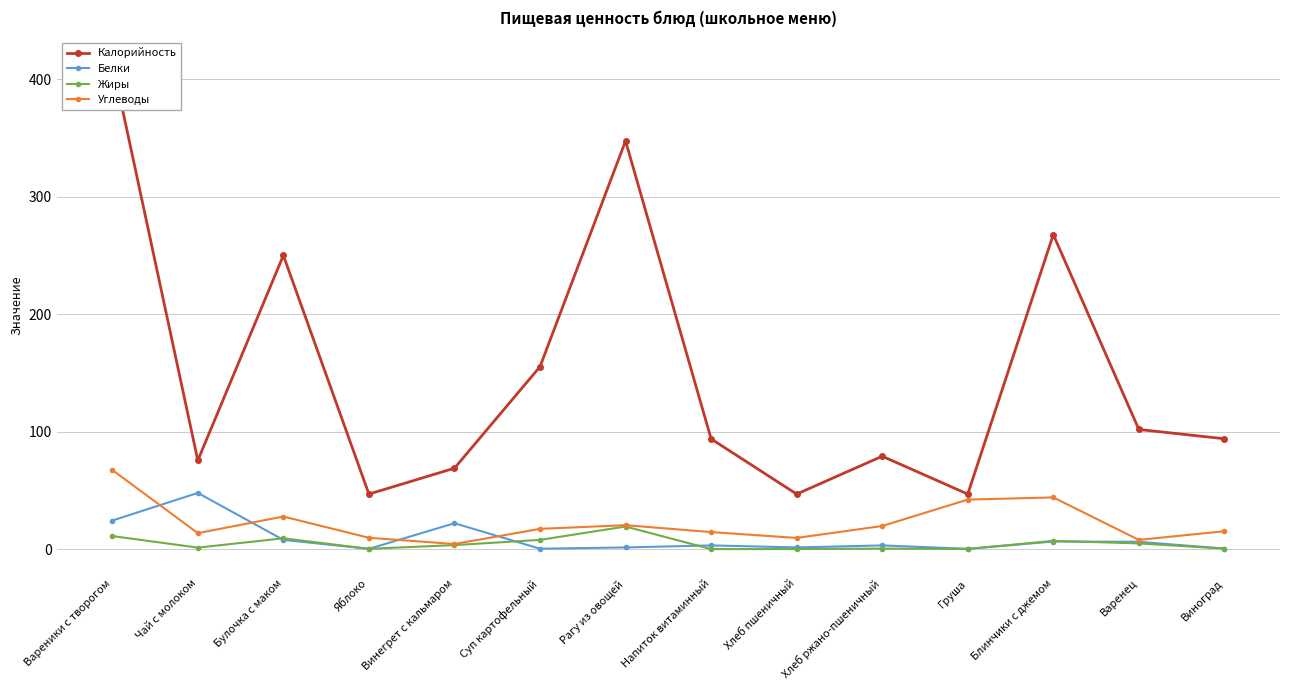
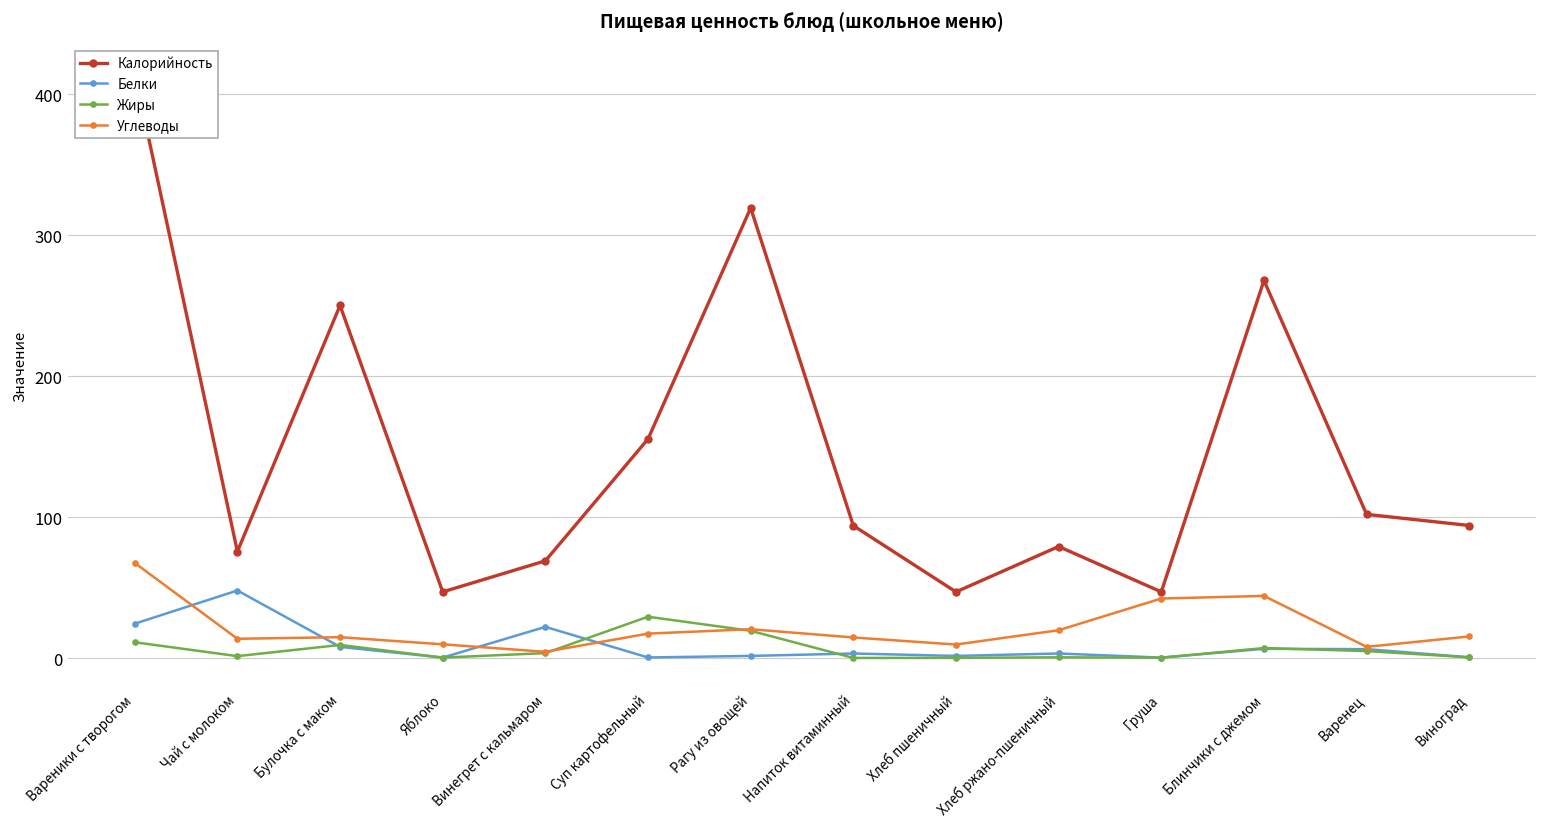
  {
    "Калорийность": {
      "Чай с молоком": 76,
      "Булочка с маком": 250,
      "Яблоко": 47,
      "Винегрет с кальмаром": 69,
      "Суп картофельный": 155,
-     "Рагу из овощей": 348,
+     "Рагу из овощей": 319,
      "Напиток витаминный": 94,
      "Хлеб пшеничный": 47,
      "Хлеб ржано-пшеничный": 79,
      "Груша": 47,
      "Блинчики с джемом": 268,
      "Варенец": 102,
      "Виноград": 94
    },
    "Белки": {
      "Вареники с творогом": 24,
      "Чай с молоком": 48,
      "Винегрет с кальмаром": 22,
      "Суп картофельный": 0,
      "Рагу из овощей": 2,
      "Напиток витаминный": 3,
      "Хлеб ржано-пшеничный": 3
    },
    "Жиры": {
      "Вареники с творогом": 11,
      "Чай с молоком": 1,
-     "Суп картофельный": 8,
+     "Суп картофельный": 29,
      "Напиток витаминный": 0,
      "Хлеб ржано-пшеничный": 1
    },
    "Углеводы": {
      "Вареники с творогом": 68,
      "Чай с молоком": 14,
-     "Булочка с маком": 28,
+     "Булочка с маком": 15,
      "Яблоко": 10,
      "Суп картофельный": 17,
      "Напиток витаминный": 15,
      "Хлеб пшеничный": 10,
      "Хлеб ржано-пшеничный": 20,
      "Груша": 42,
      "Блинчики с джемом": 44,
      "Виноград": 15
    }
  }
